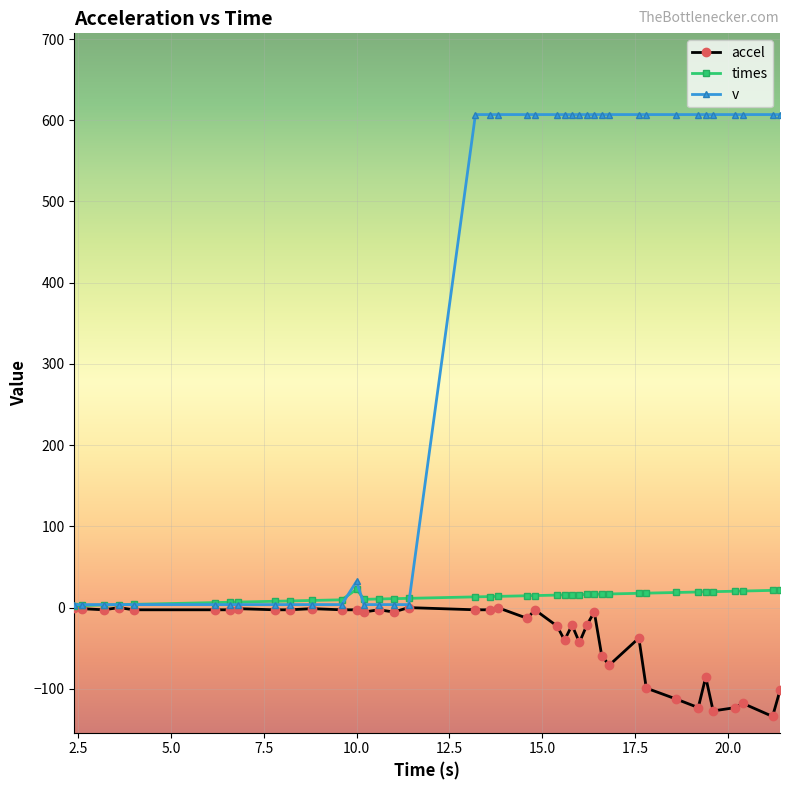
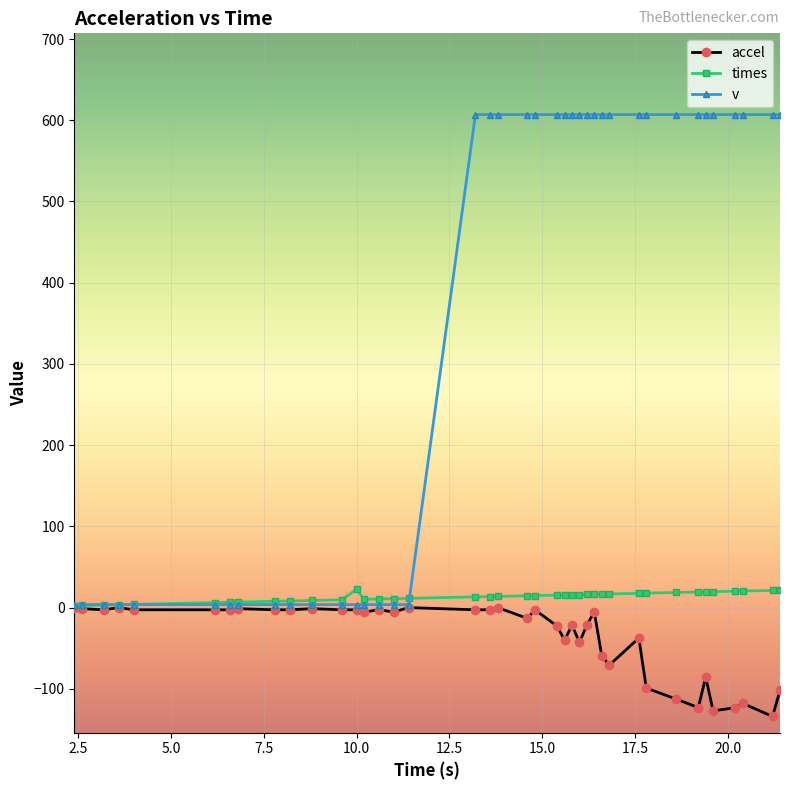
  {
    "accel": {
      "10.0": 0
    },
    "times": {
      "10.0": 20
    },
    "v": {
-     "10.0": 30
+     "10.0": 0
    }
  }
